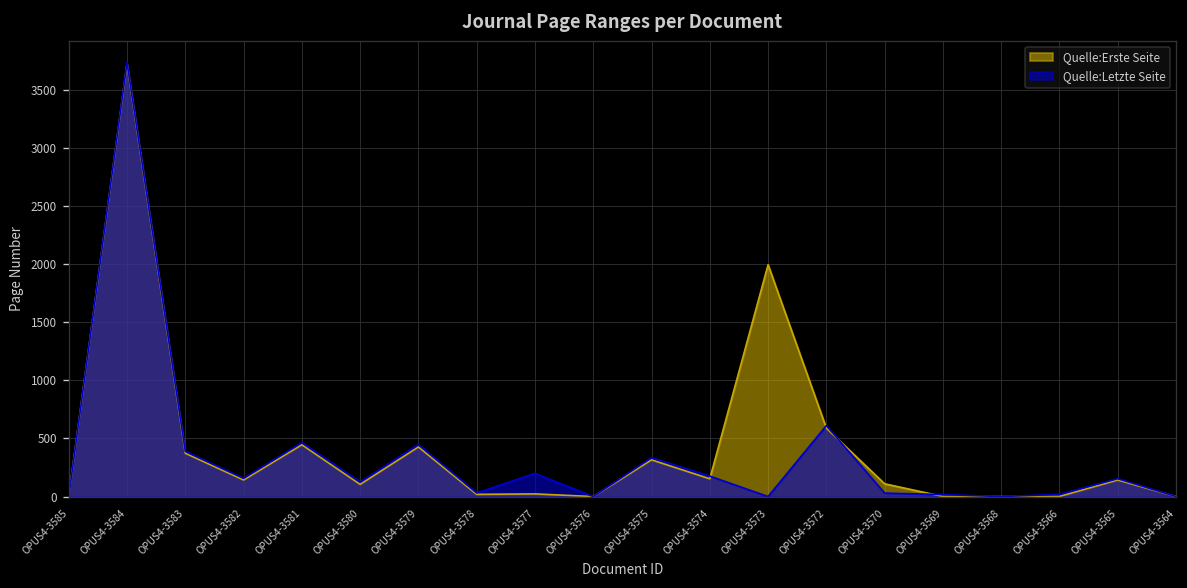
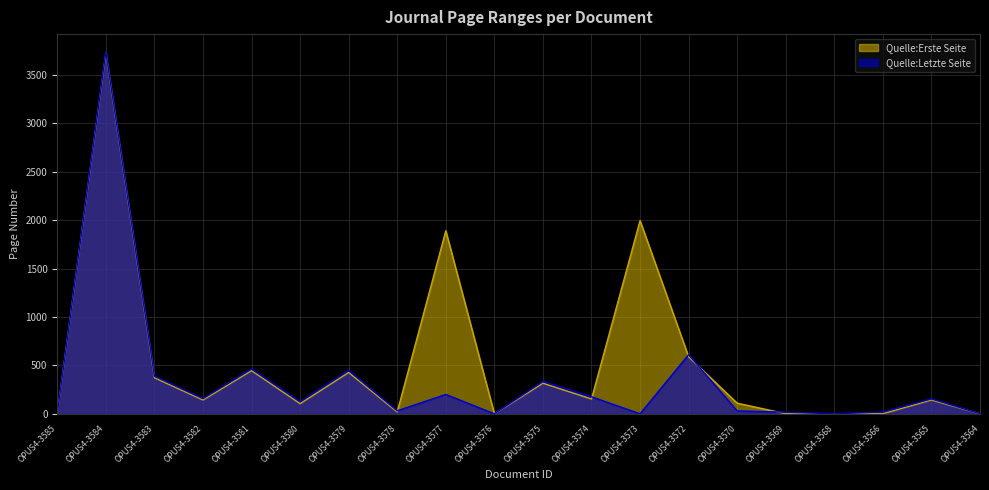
  {
    "Quelle:Erste Seite": {
-     "OPUS4-3577": 0,
+     "OPUS4-3577": 1900,
      "OPUS4-3573": 2000,
      "OPUS4-3570": 100
    },
    "Quelle:Letzte Seite": {
      "OPUS4-3577": 200,
      "OPUS4-3573": 0,
      "OPUS4-3570": 0
    }
  }
